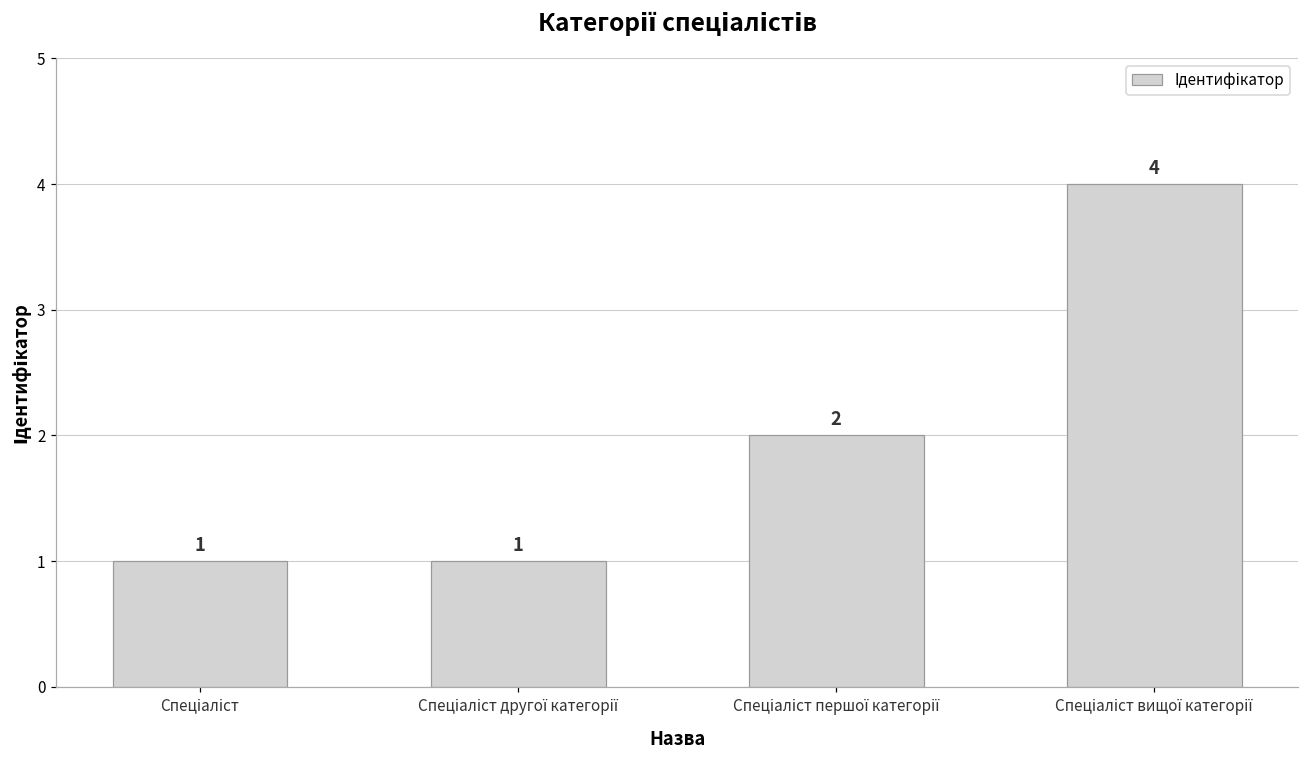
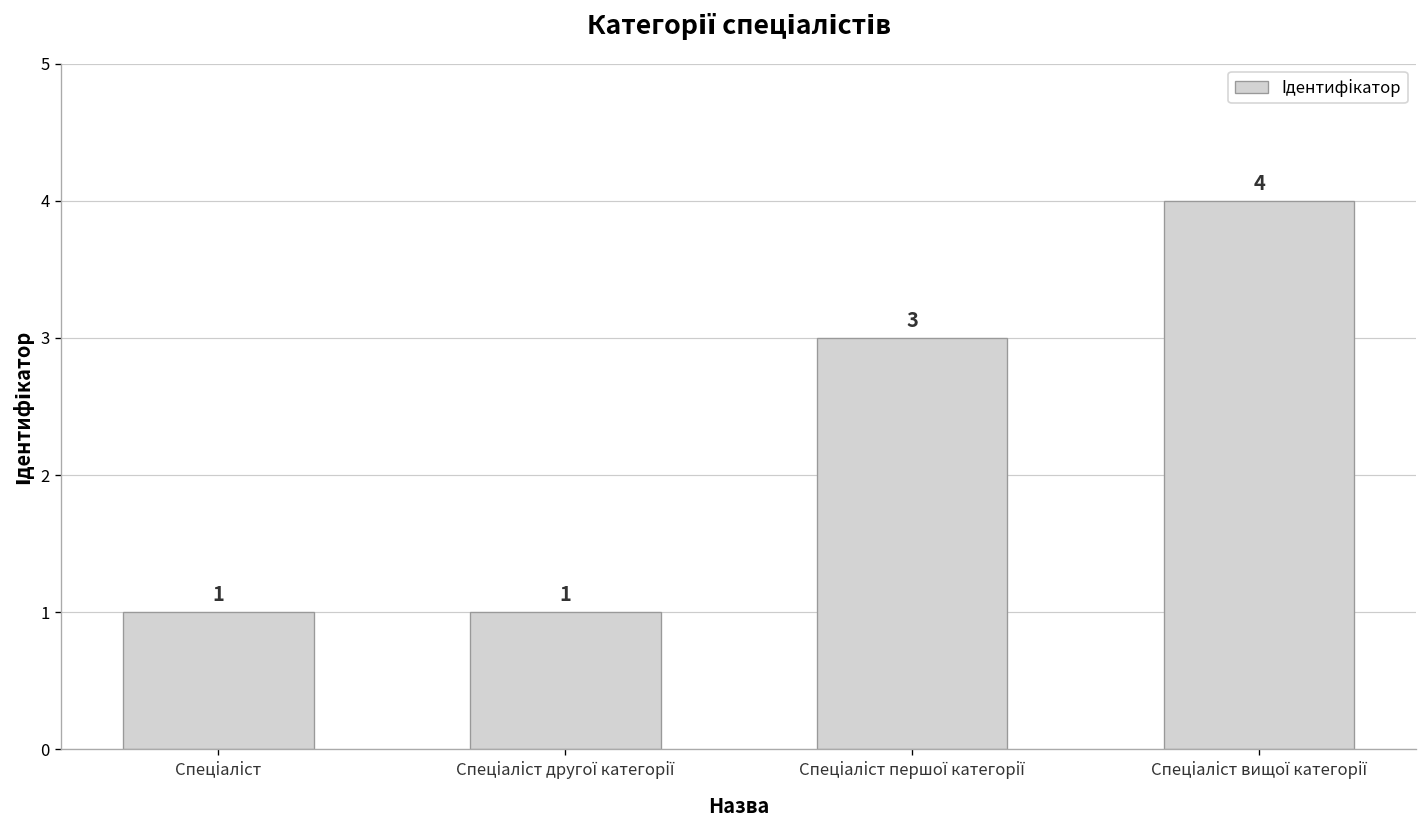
  {
    "Спеціаліст": 1,
    "Спеціаліст другої категорії": 1,
-   "Спеціаліст першої категорії": 2,
+   "Спеціаліст першої категорії": 3,
    "Спеціаліст вищої категорії": 4
  }
